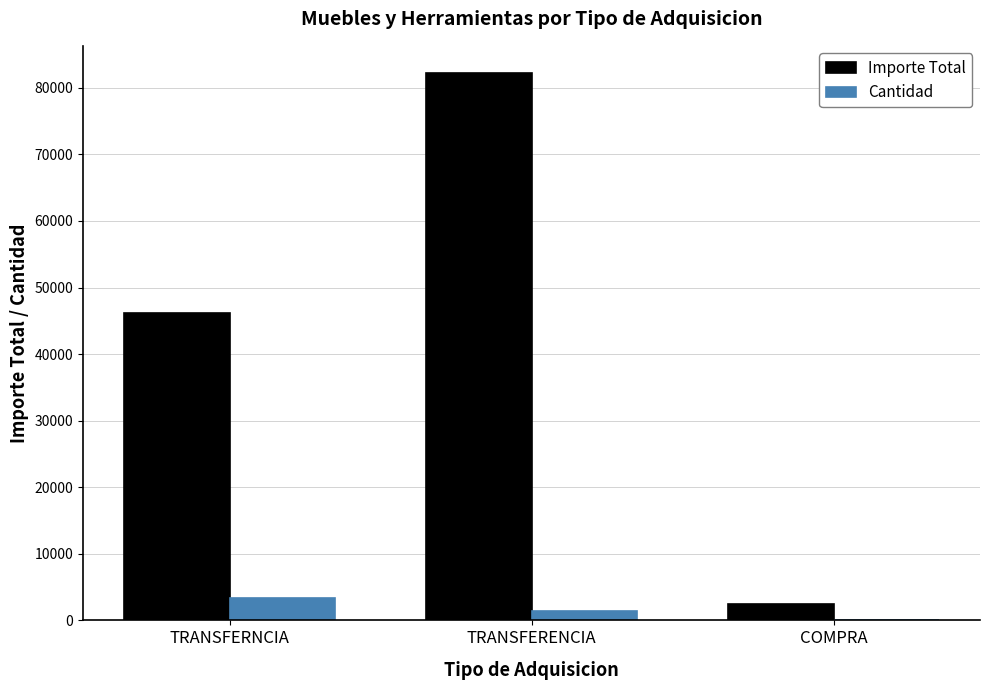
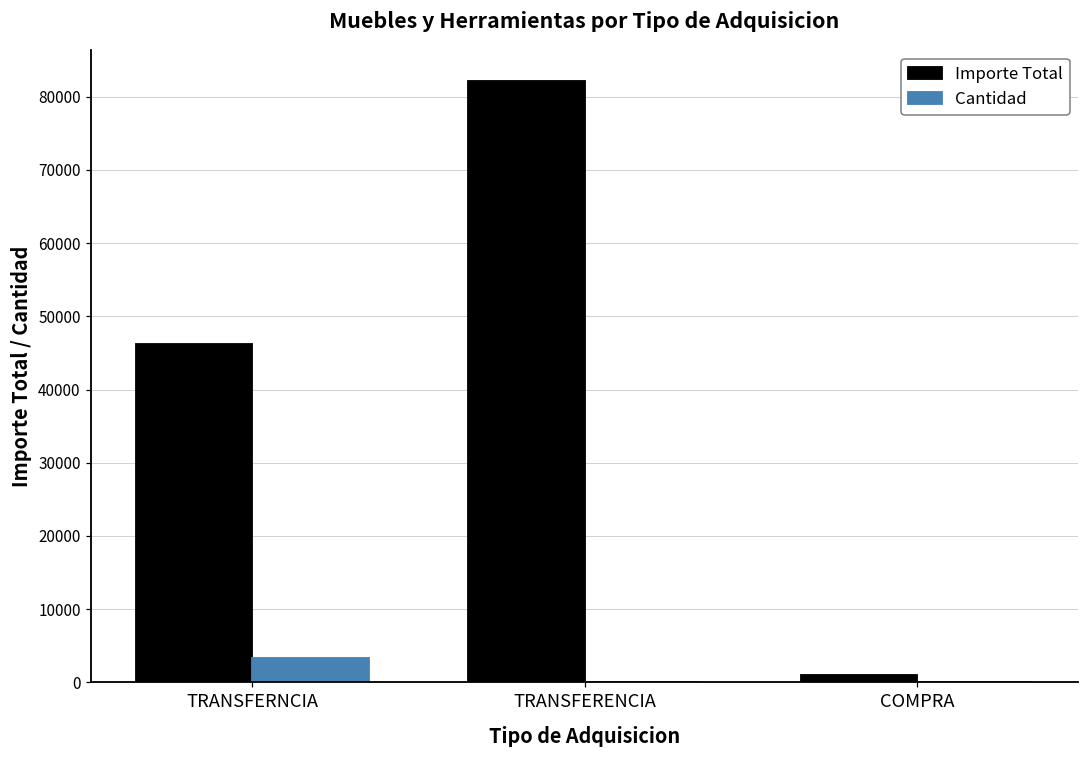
  {
    "Importe Total": {
      "TRANSFERNCIA": 46000,
      "TRANSFERENCIA": 82000,
-     "COMPRA": 2000
+     "COMPRA": 1000
    },
    "Cantidad": {
      "TRANSFERNCIA": 3000,
-     "TRANSFERENCIA": 1000
+     "TRANSFERENCIA": 0
    }
  }
